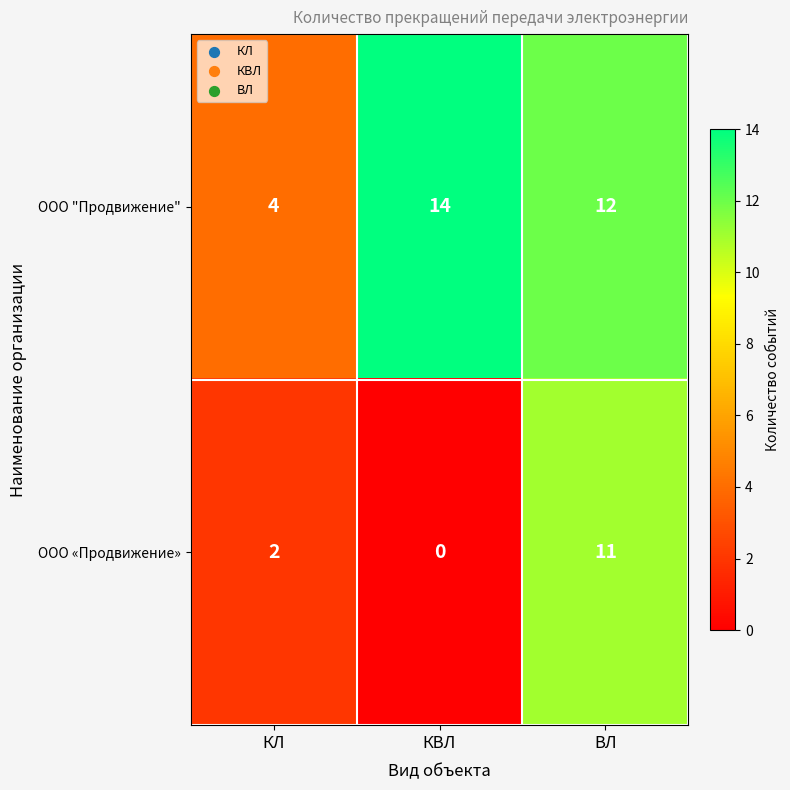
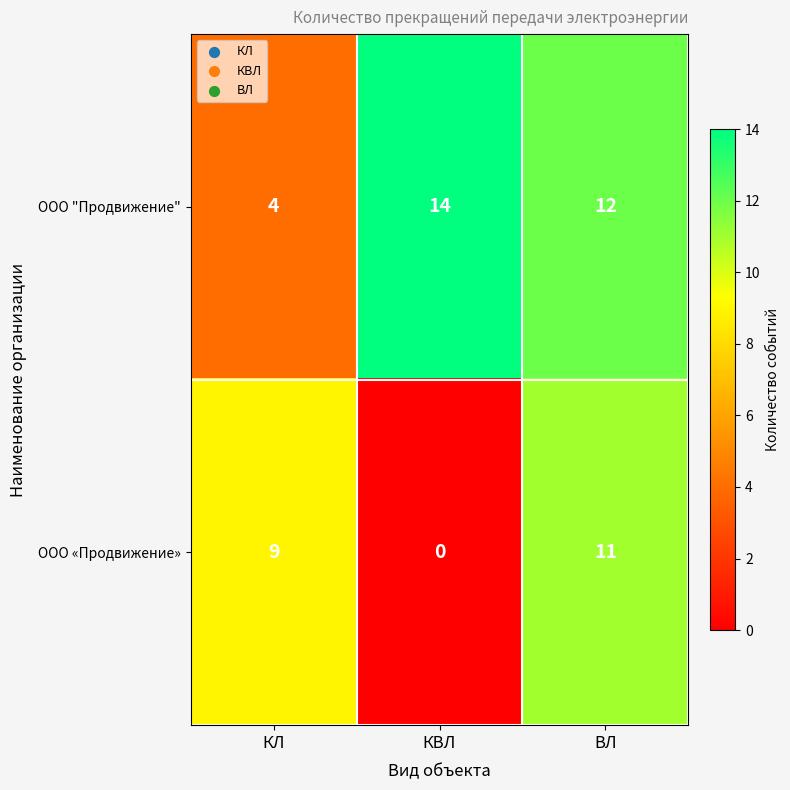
  {
    "ООО \"Продвижение\"": {
      "КЛ": 4,
      "КВЛ": 14,
      "ВЛ": 12
    },
    "ООО «Продвижение»": {
-     "КЛ": 2,
+     "КЛ": 9,
      "КВЛ": 0,
      "ВЛ": 11
    }
  }
